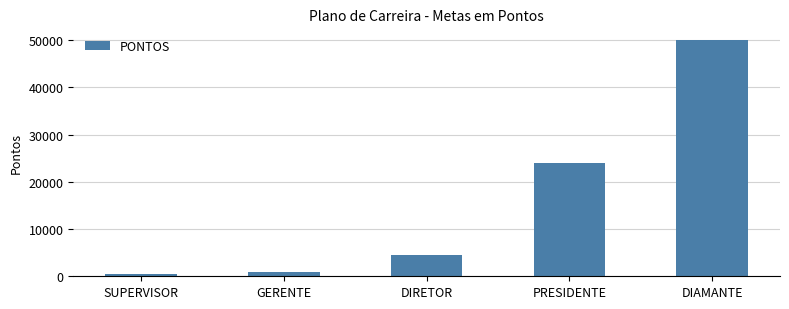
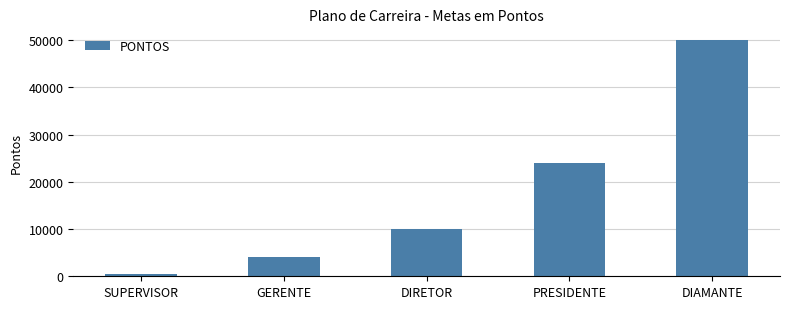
  {
-   "GERENTE": 1000,
-   "DIRETOR": 4000,
+   "GERENTE": 4000,
+   "DIRETOR": 10000,
    "PRESIDENTE": 24000,
    "DIAMANTE": 50000
  }
